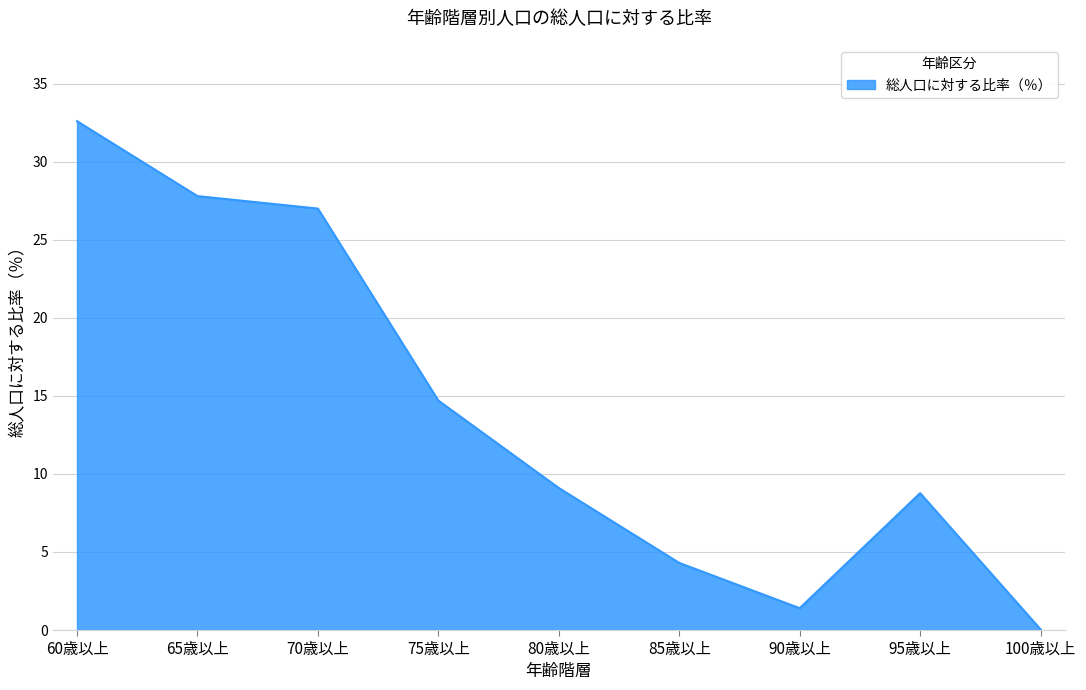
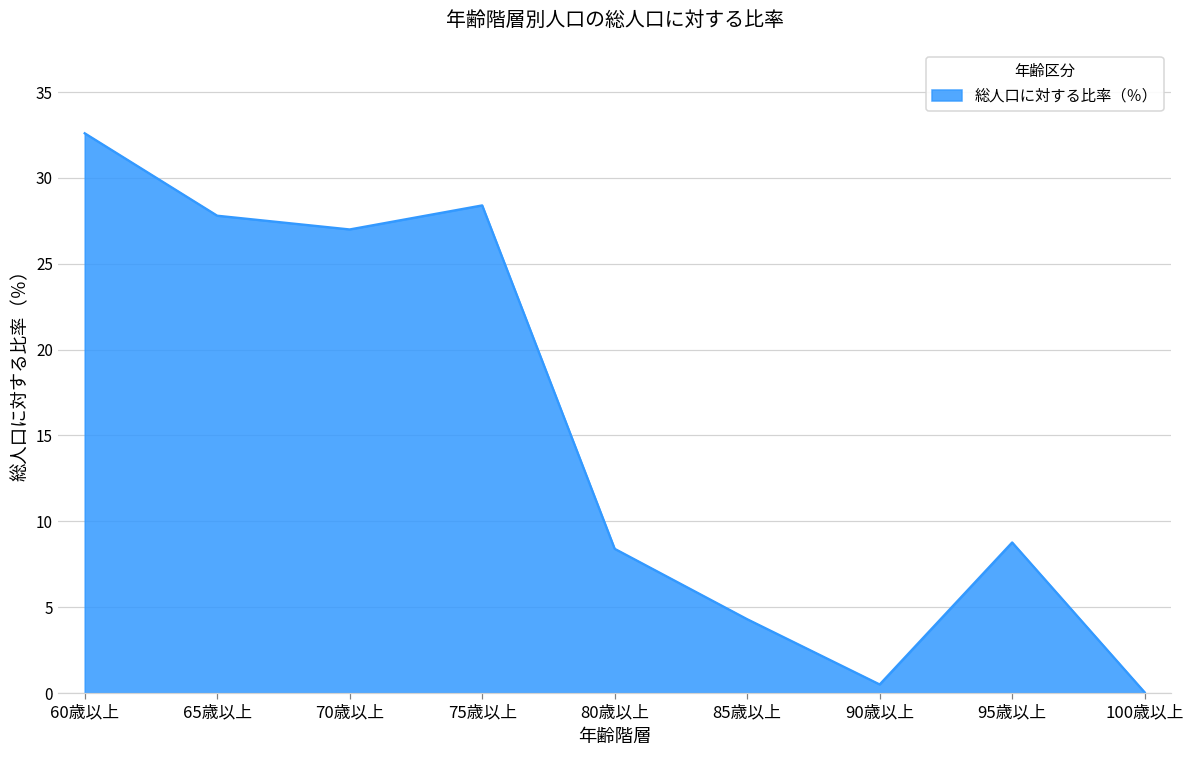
  {
    "60歳以上": 32.6,
    "65歳以上": 27.8,
    "70歳以上": 27.0,
-   "75歳以上": 14.7,
-   "80歳以上": 9.1,
+   "75歳以上": 28.4,
+   "80歳以上": 8.4,
    "85歳以上": 4.3,
-   "90歳以上": 1.4,
+   "90歳以上": 0.5,
    "95歳以上": 8.8,
    "100歳以上": 0.0
  }
